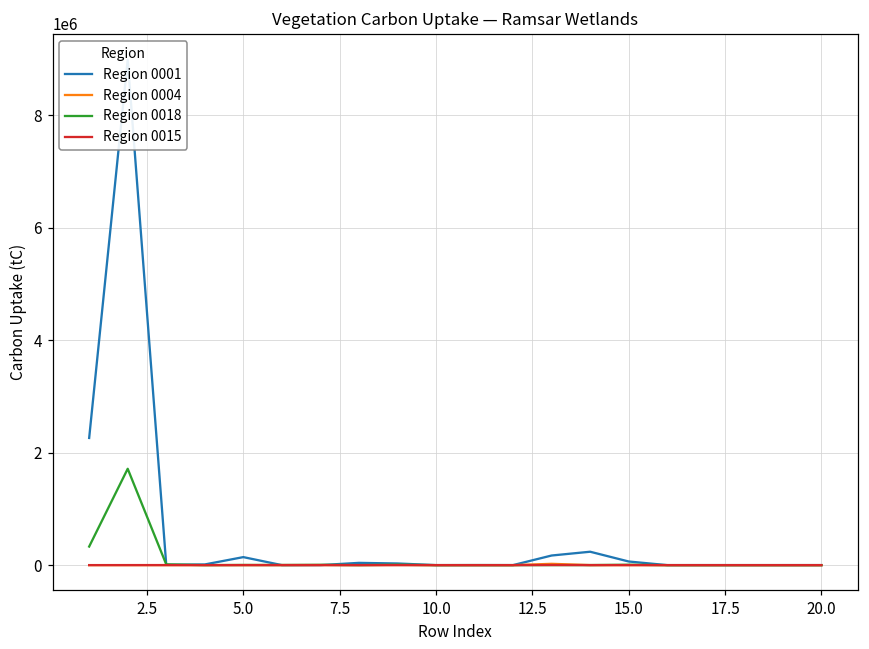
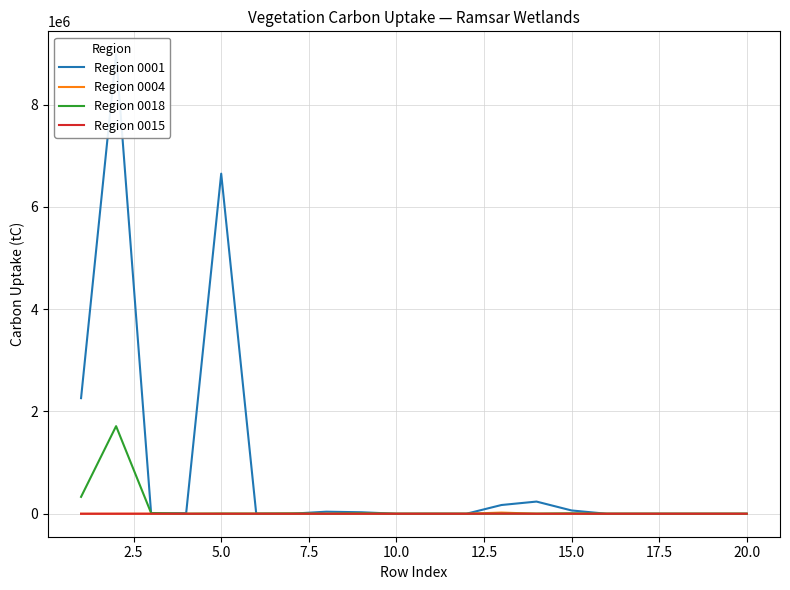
  {
    "Region 0001": {
-     "5.0": 100000,
+     "5.0": 6700000,
      "15.0": 100000
    }
  }
